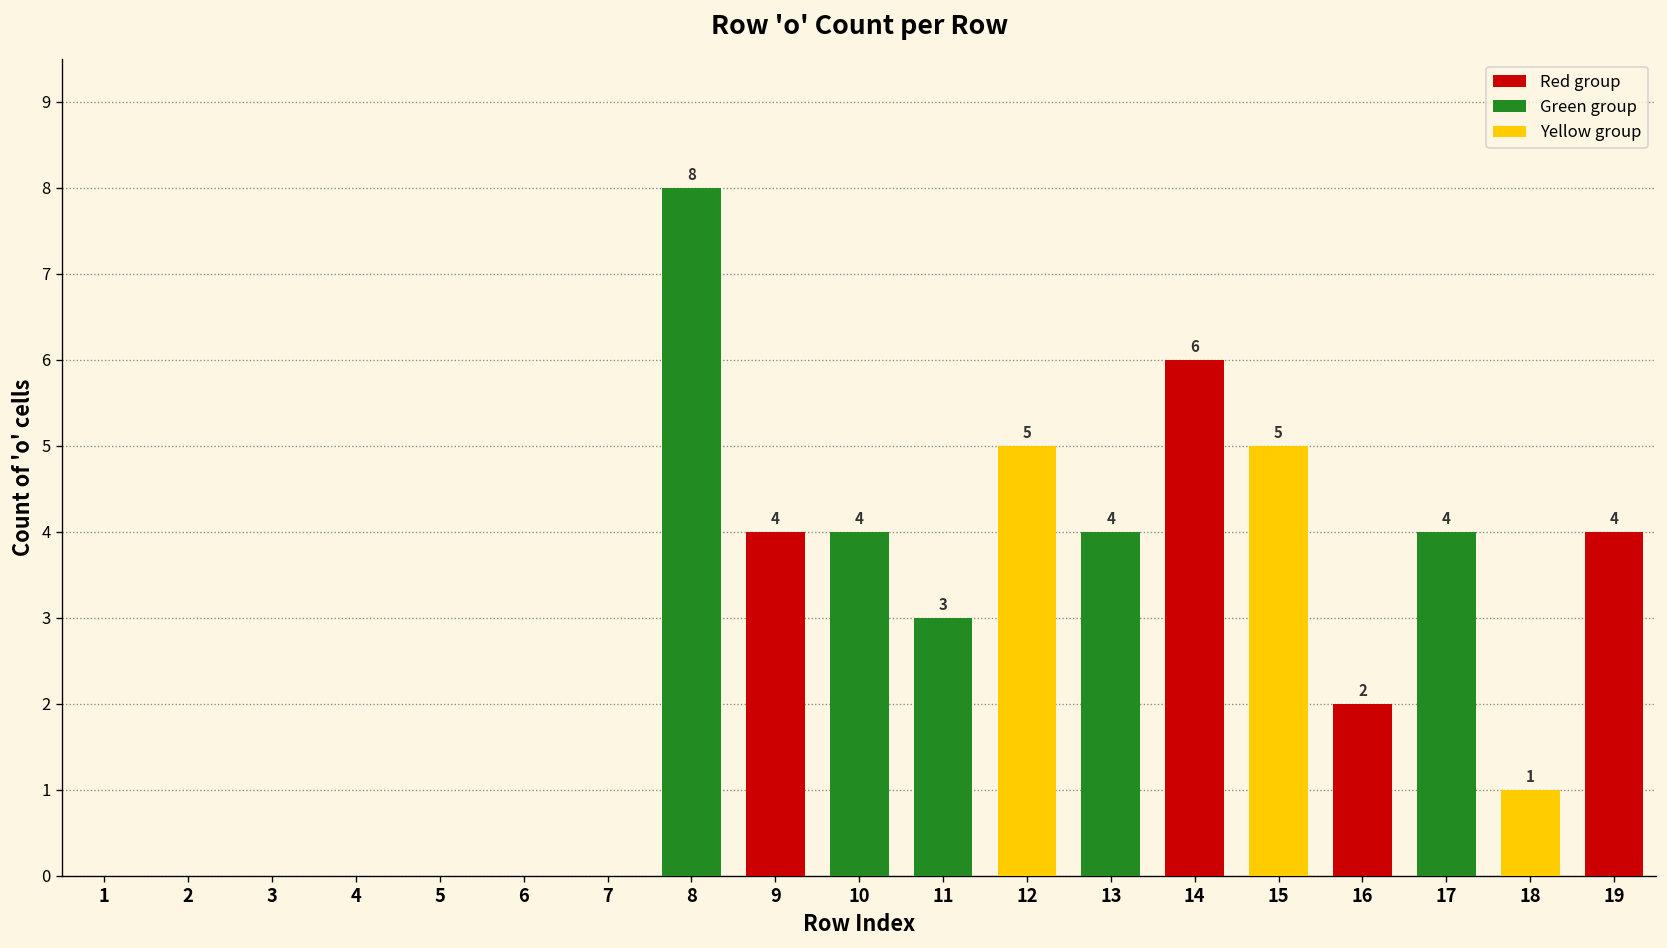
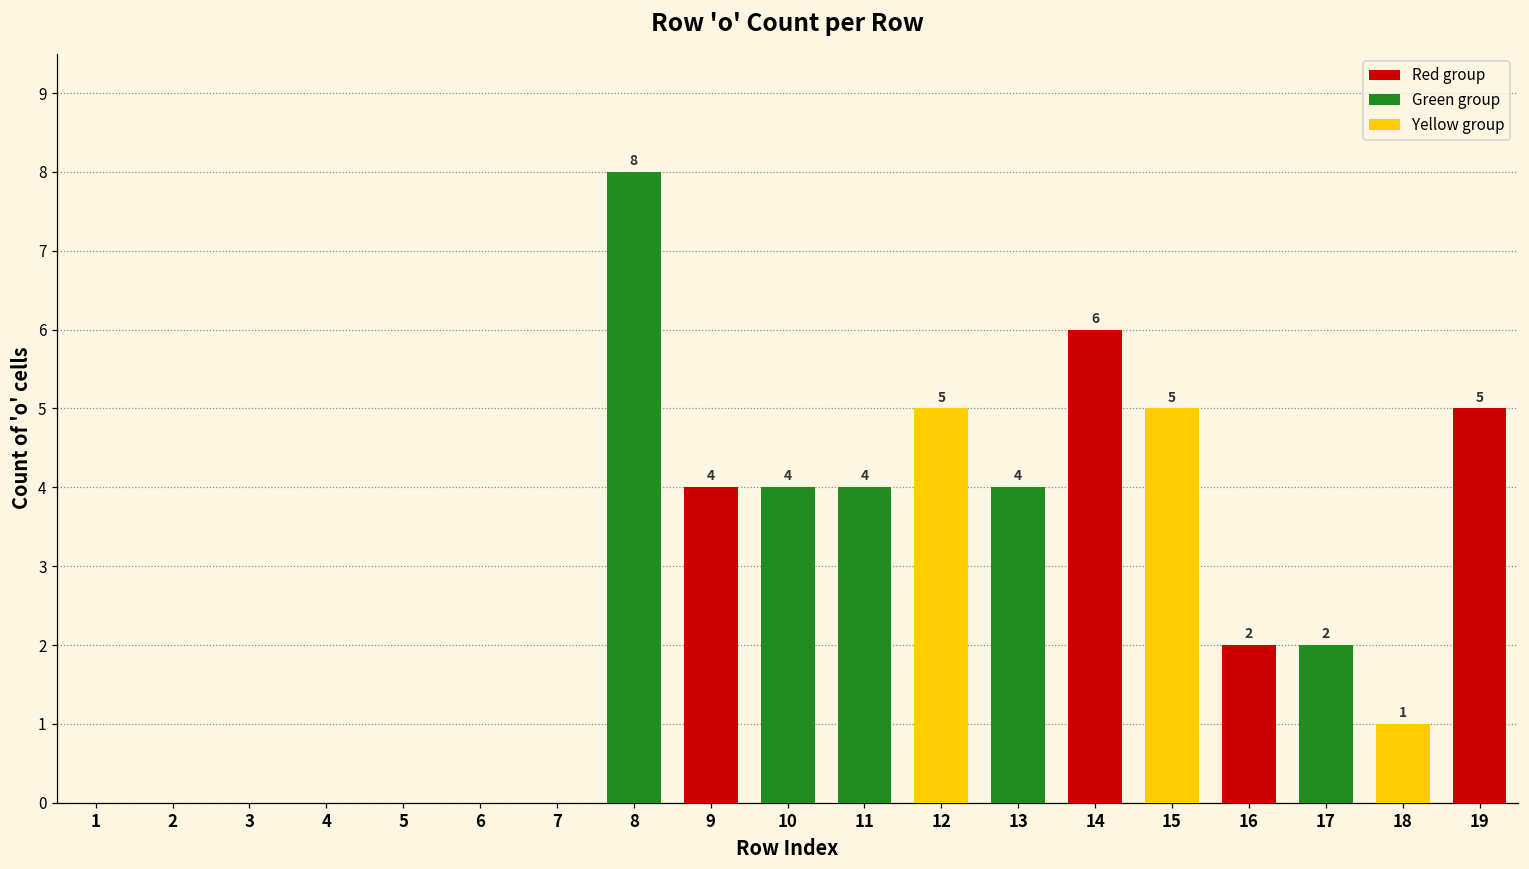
  {
    "8": 8,
    "9": 4,
    "10": 4,
-   "11": 3,
+   "11": 4,
    "12": 5,
    "13": 4,
    "14": 6,
    "15": 5,
    "16": 2,
-   "17": 4,
+   "17": 2,
    "18": 1,
-   "19": 4
+   "19": 5
  }
